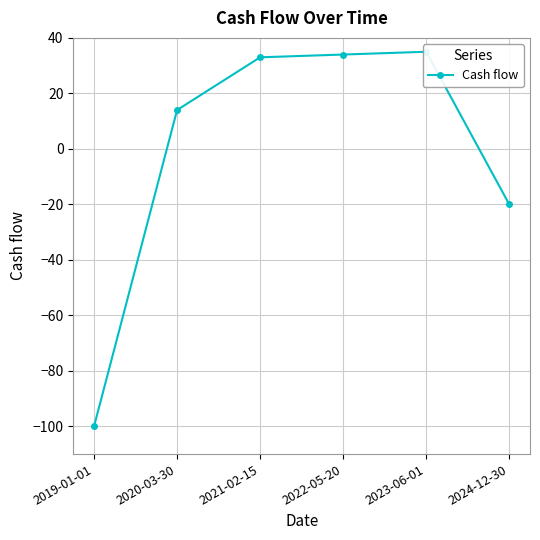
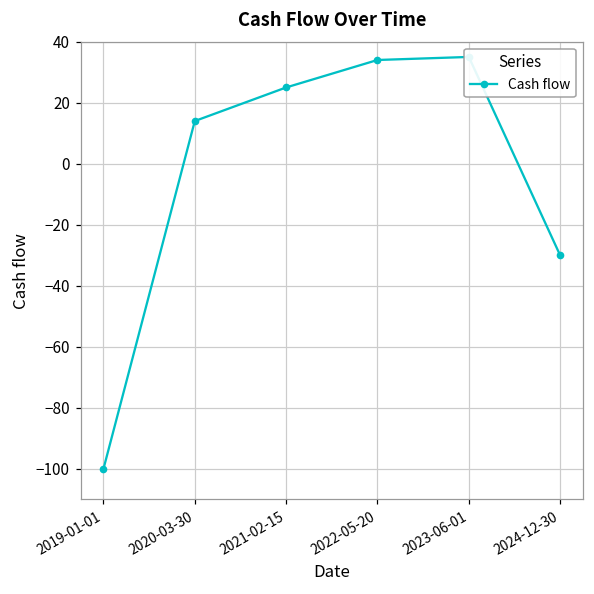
  {
    "2019-01-01": -100,
    "2020-03-30": 14,
-   "2021-02-15": 33,
+   "2021-02-15": 25,
    "2022-05-20": 34,
-   "2024-12-30": -20
+   "2024-12-30": -30
  }
